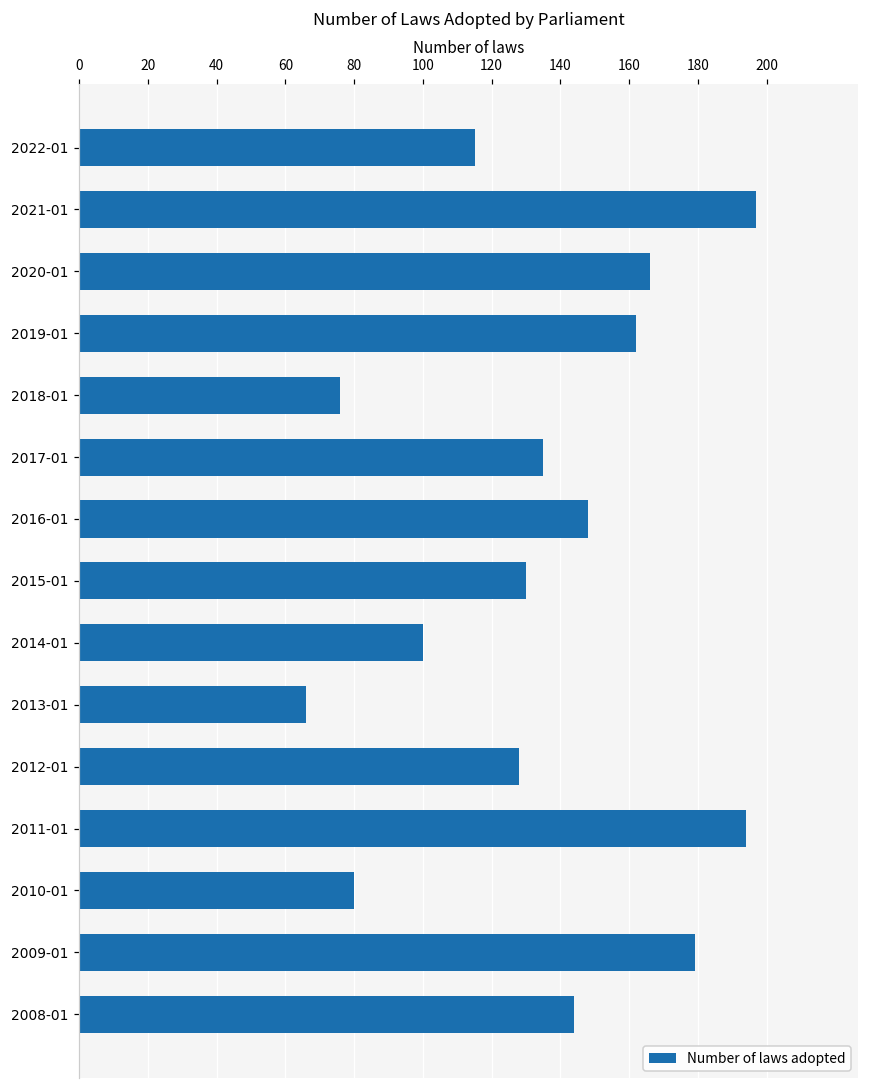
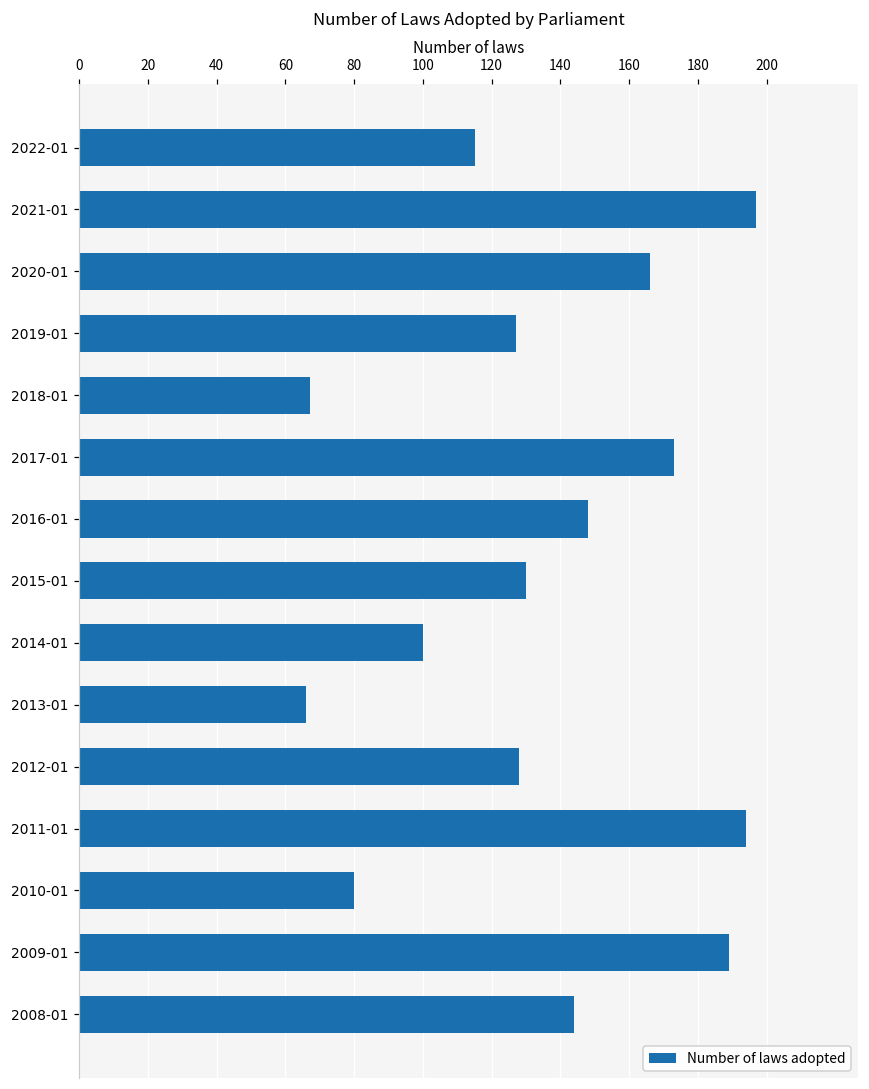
  {
    "2022-01": 115,
    "2021-01": 197,
    "2020-01": 166,
-   "2019-01": 162,
-   "2018-01": 76,
-   "2017-01": 135,
+   "2019-01": 127,
+   "2018-01": 67,
+   "2017-01": 173,
    "2016-01": 148,
    "2015-01": 130,
    "2014-01": 100,
    "2013-01": 66,
    "2012-01": 128,
    "2011-01": 194,
    "2010-01": 80,
-   "2009-01": 179,
+   "2009-01": 189,
    "2008-01": 144
  }
